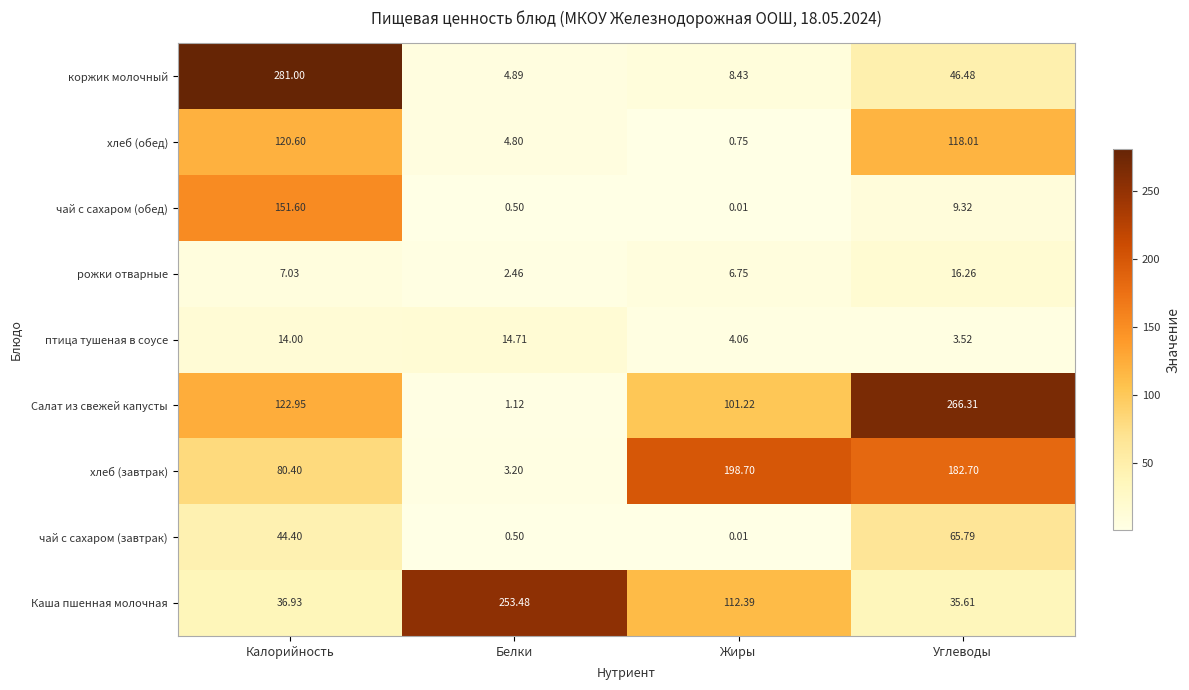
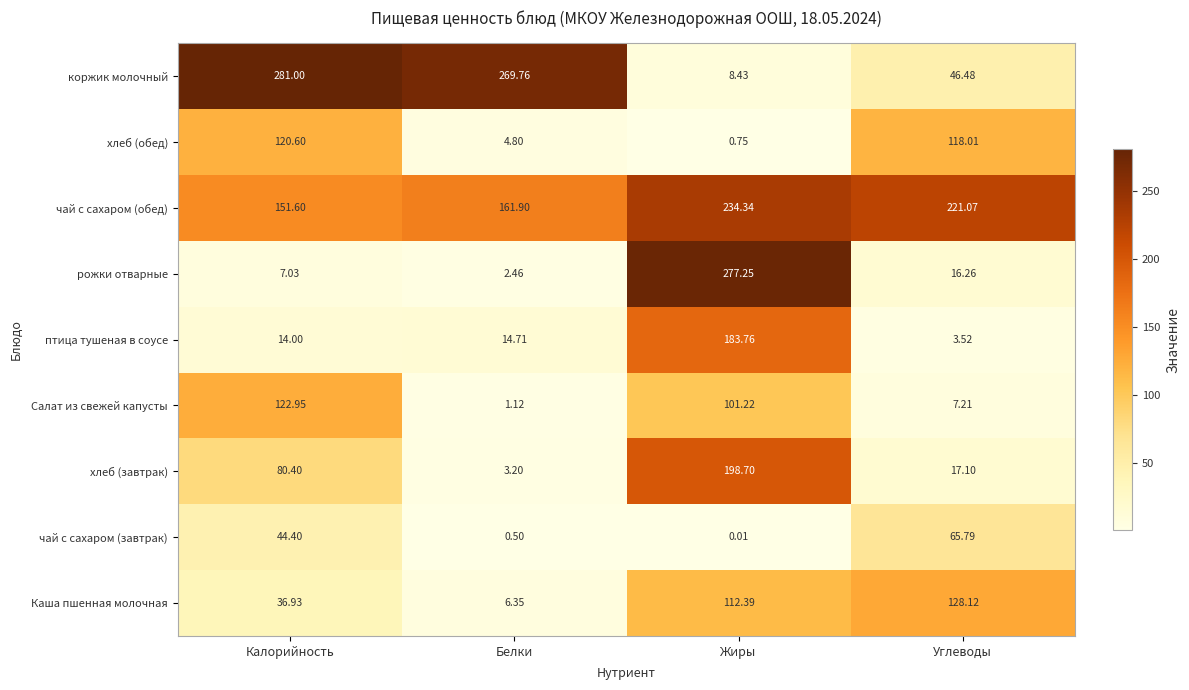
  {
    "коржик молочный": {
      "Калорийность": 281.00,
-     "Белки": 4.89,
+     "Белки": 269.76,
      "Жиры": 8.43,
      "Углеводы": 46.48
    },
    "хлеб (обед)": {
      "Калорийность": 120.60,
      "Белки": 4.80,
      "Жиры": 0.75,
      "Углеводы": 118.01
    },
    "чай с сахаром (обед)": {
      "Калорийность": 151.60,
-     "Белки": 0.50,
-     "Жиры": 0.01,
-     "Углеводы": 9.32
+     "Белки": 161.90,
+     "Жиры": 234.34,
+     "Углеводы": 221.07
    },
    "рожки отварные": {
      "Калорийность": 7.03,
      "Белки": 2.46,
-     "Жиры": 6.75,
+     "Жиры": 277.25,
      "Углеводы": 16.26
    },
    "птица тушеная в соусе": {
      "Калорийность": 14.00,
      "Белки": 14.71,
-     "Жиры": 4.06,
+     "Жиры": 183.76,
      "Углеводы": 3.52
    },
    "Салат из свежей капусты": {
      "Калорийность": 122.95,
      "Белки": 1.12,
      "Жиры": 101.22,
-     "Углеводы": 266.31
+     "Углеводы": 7.21
    },
    "хлеб (завтрак)": {
      "Калорийность": 80.40,
      "Белки": 3.20,
      "Жиры": 198.70,
-     "Углеводы": 182.70
+     "Углеводы": 17.10
    },
    "чай с сахаром (завтрак)": {
      "Калорийность": 44.40,
      "Белки": 0.50,
      "Жиры": 0.01,
      "Углеводы": 65.79
    },
    "Каша пшенная молочная": {
      "Калорийность": 36.93,
-     "Белки": 253.48,
+     "Белки": 6.35,
      "Жиры": 112.39,
-     "Углеводы": 35.61
+     "Углеводы": 128.12
    }
  }
